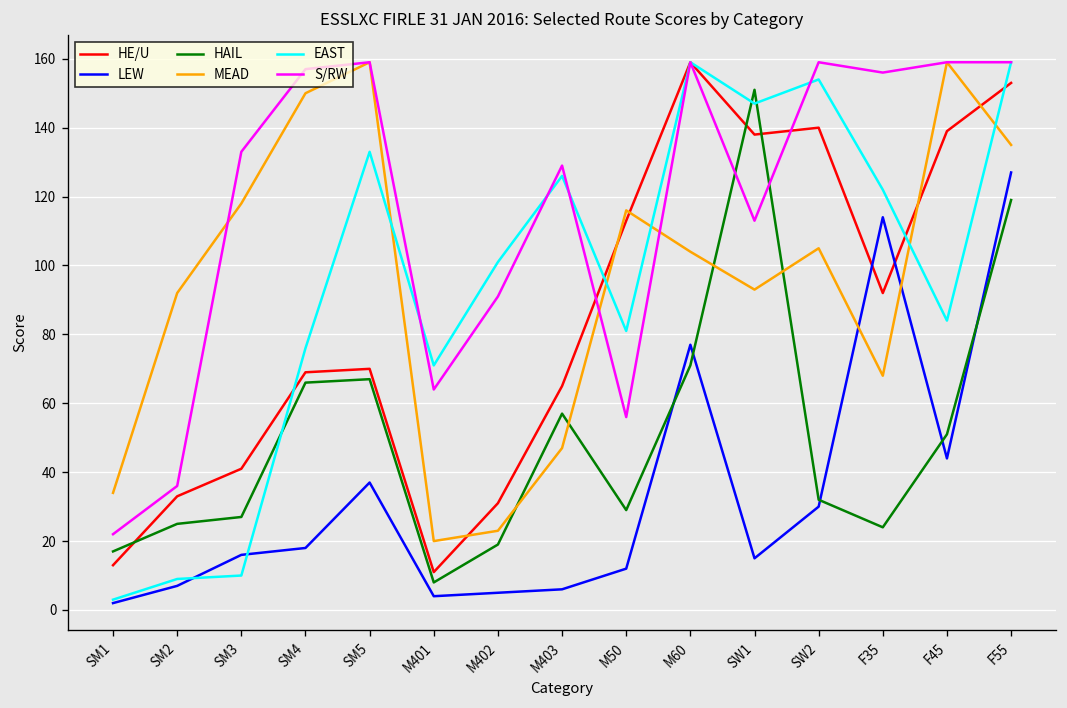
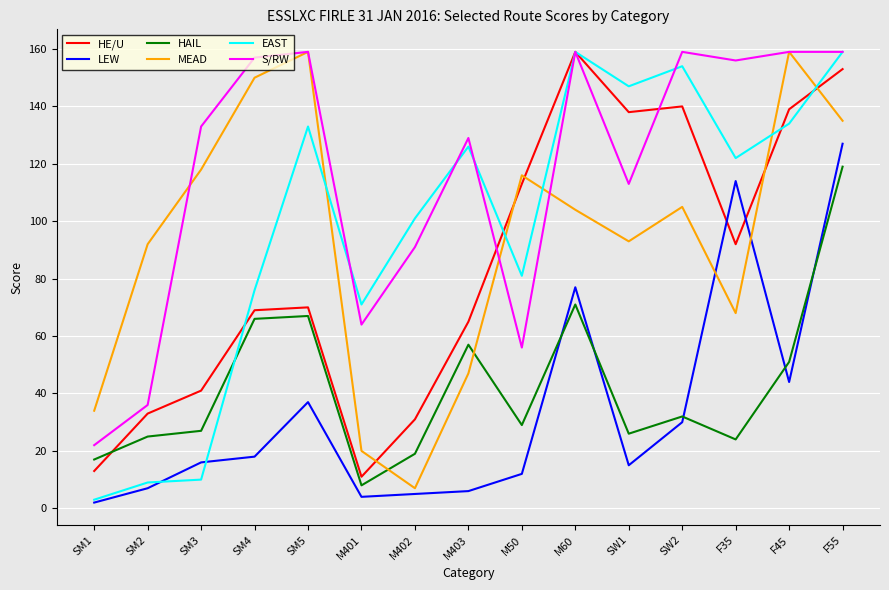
  {
    "HE/U": {
      "SM1": 13,
      "SM2": 33,
      "SM3": 41,
      "SM4": 69,
      "SM5": 70,
      "M401": 11,
      "M402": 31,
      "M403": 65,
      "M50": 113,
      "SW1": 138,
      "SW2": 140,
      "F35": 92,
      "F45": 139,
      "F55": 153
    },
    "LEW": {
      "SM1": 2,
      "SM2": 7,
      "SM3": 16,
      "SM4": 18,
      "SM5": 37,
      "M401": 4,
      "M402": 5,
      "M403": 6,
      "M50": 12,
      "M60": 77,
      "SW1": 15,
      "SW2": 30,
      "F35": 114,
      "F45": 44,
      "F55": 127
    },
    "HAIL": {
      "SM1": 17,
      "SM2": 25,
      "SM3": 27,
      "SM4": 66,
      "SM5": 67,
      "M401": 8,
      "M402": 19,
      "M403": 57,
      "M50": 29,
      "M60": 71,
-     "SW1": 151,
+     "SW1": 26,
      "SW2": 32,
      "F35": 24,
      "F45": 51,
      "F55": 119
    },
    "MEAD": {
      "SM1": 34,
      "SM2": 92,
      "SM3": 118,
      "SM4": 150,
      "M401": 20,
-     "M402": 23,
+     "M402": 7,
      "M403": 47,
      "M50": 116,
      "M60": 104,
      "SW1": 93,
      "SW2": 105,
      "F35": 68,
      "F55": 135
    },
    "EAST": {
      "SM1": 3,
      "SM2": 9,
      "SM3": 10,
      "SM4": 76,
      "SM5": 133,
      "M401": 71,
      "M402": 101,
      "M403": 126,
      "M50": 81,
      "SW1": 147,
      "SW2": 154,
      "F35": 122,
-     "F45": 84
+     "F45": 134
    },
    "S/RW": {
      "SM1": 22,
      "SM2": 36,
      "SM3": 133,
      "M401": 64,
      "M402": 91,
      "M403": 129,
      "M50": 56,
      "SW1": 113,
      "SW2": 159,
      "F35": 156
    }
  }
